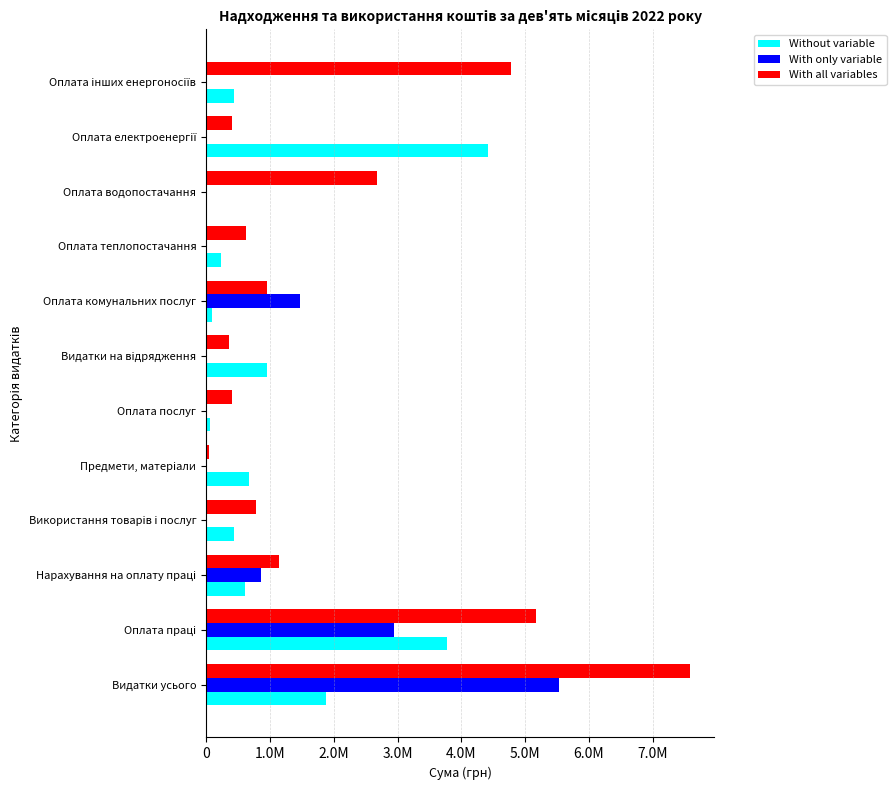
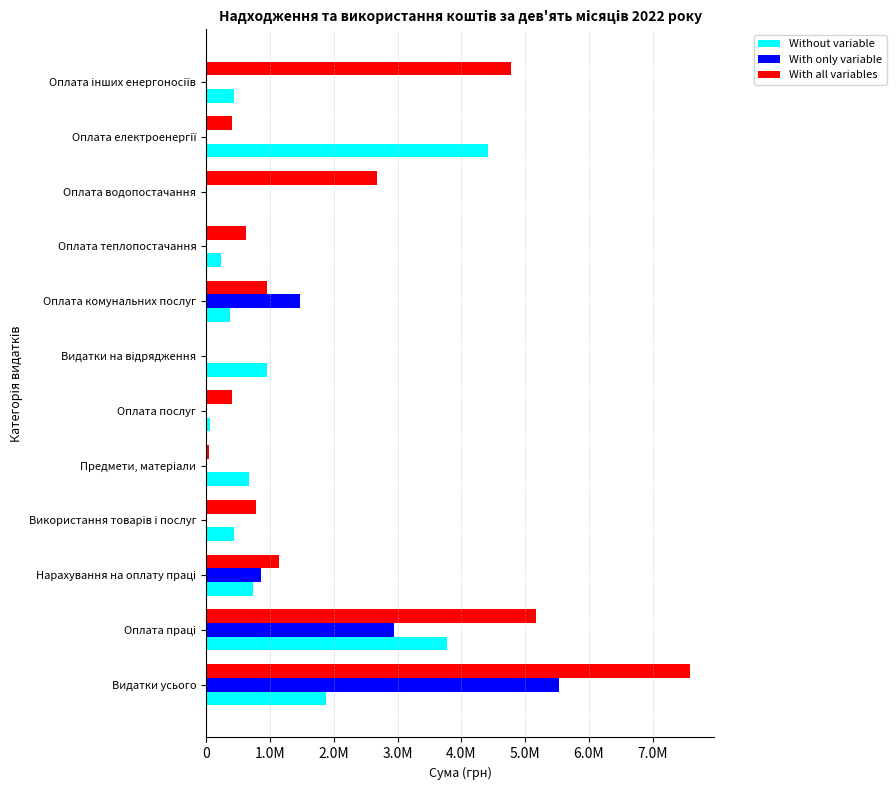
  {
    "Without variable": {
      "Оплата інших енергоносіїв": 400000,
      "Оплата електроенергії": 4400000,
      "Оплата теплопостачання": 200000,
-     "Оплата комунальних послуг": 100000,
+     "Оплата комунальних послуг": 400000,
      "Видатки на відрядження": 1000000,
      "Оплата послуг": 100000,
      "Предмети, матеріали": 700000,
      "Використання товарів і послуг": 400000,
-     "Нарахування на оплату праці": 600000,
+     "Нарахування на оплату праці": 700000,
      "Оплата праці": 3800000,
      "Видатки усього": 1900000
    },
    "With only variable": {
      "Оплата інших енергоносіїв": 0,
      "Оплата електроенергії": 0,
      "Оплата водопостачання": 0,
      "Оплата теплопостачання": 0,
      "Оплата комунальних послуг": 1500000,
      "Видатки на відрядження": 0,
      "Оплата послуг": 0,
      "Предмети, матеріали": 0,
      "Використання товарів і послуг": 0,
      "Нарахування на оплату праці": 900000,
      "Оплата праці": 3000000,
      "Видатки усього": 5500000
    },
    "With all variables": {
      "Оплата інших енергоносіїв": 4800000,
      "Оплата електроенергії": 400000,
      "Оплата водопостачання": 2700000,
      "Оплата теплопостачання": 600000,
      "Оплата комунальних послуг": 1000000,
-     "Видатки на відрядження": 400000,
+     "Видатки на відрядження": 0,
      "Оплата послуг": 400000,
      "Предмети, матеріали": 100000,
      "Використання товарів і послуг": 800000,
      "Нарахування на оплату праці": 1100000,
      "Оплата праці": 5200000,
      "Видатки усього": 7600000
    }
  }
